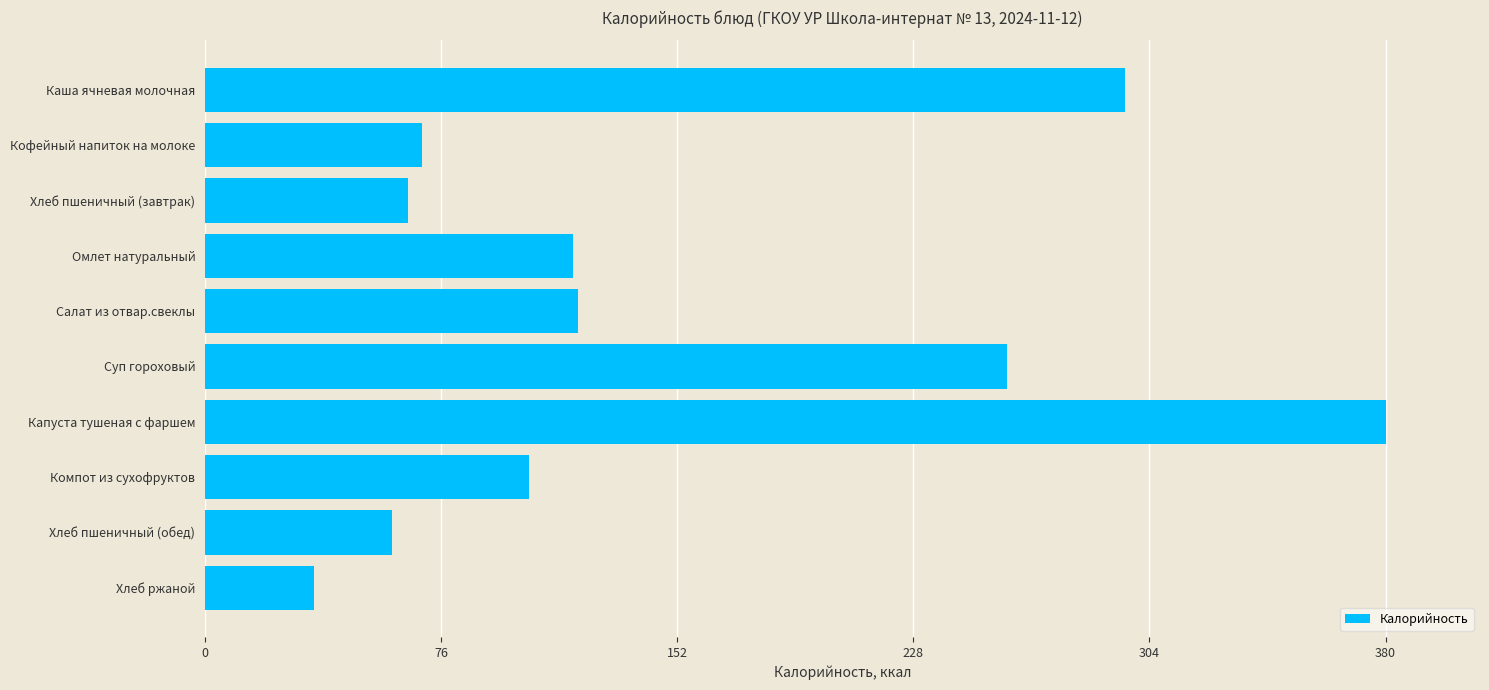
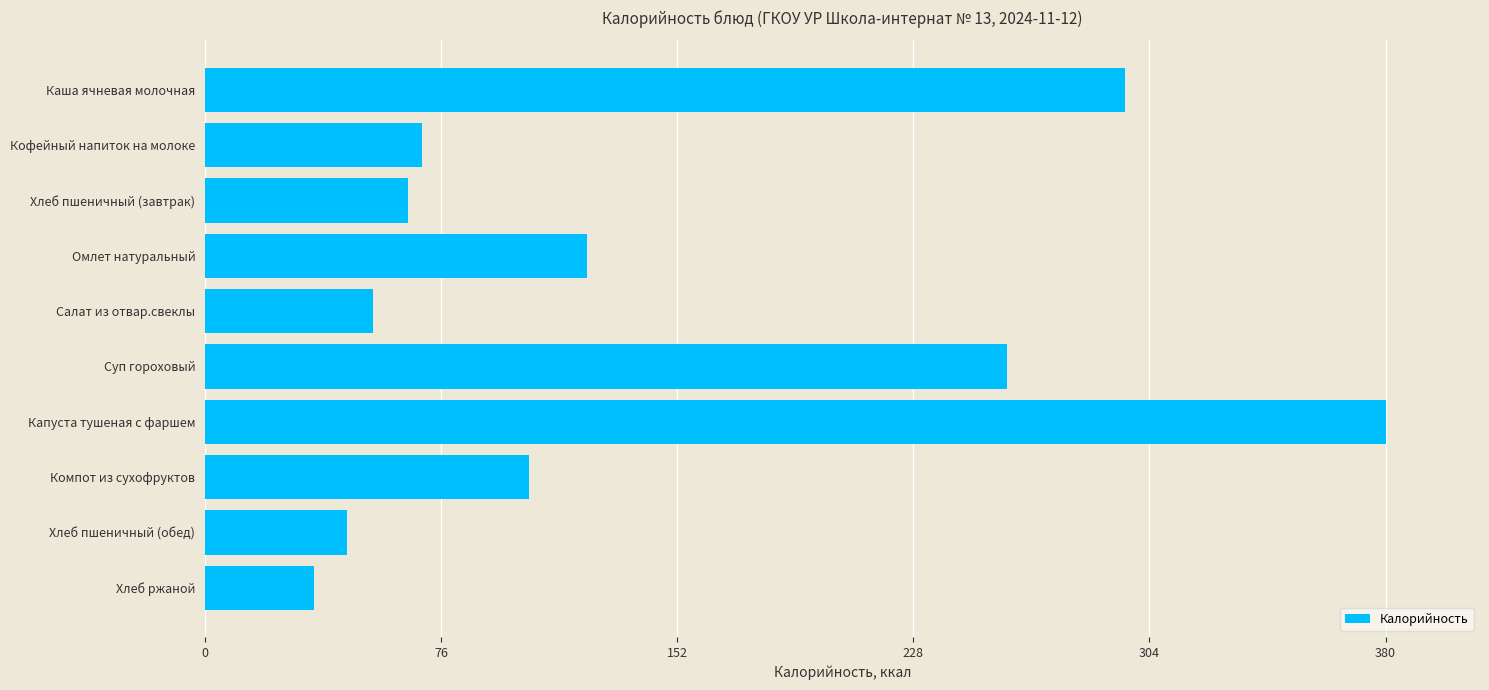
  {
    "Каша ячневая молочная": 297,
    "Кофейный напиток на молоке": 70,
    "Хлеб пшеничный (завтрак)": 65,
-   "Омлет натуральный": 119,
-   "Салат из отвар.свеклы": 120,
+   "Омлет натуральный": 123,
+   "Салат из отвар.свеклы": 54,
    "Суп гороховый": 259,
    "Капуста тушеная с фаршем": 381,
    "Компот из сухофруктов": 104,
-   "Хлеб пшеничный (обед)": 60,
+   "Хлеб пшеничный (обед)": 46,
    "Хлеб ржаной": 35
  }
